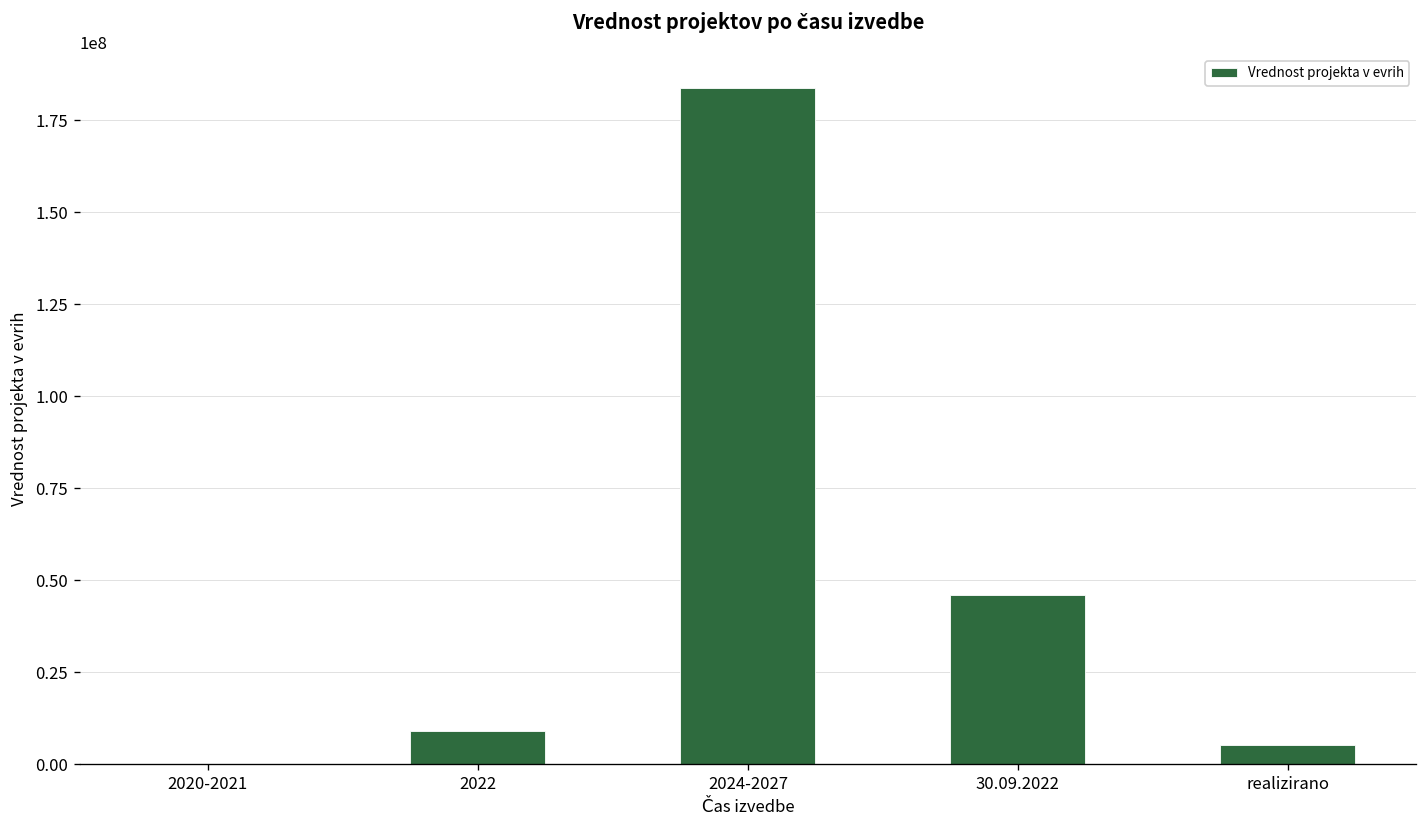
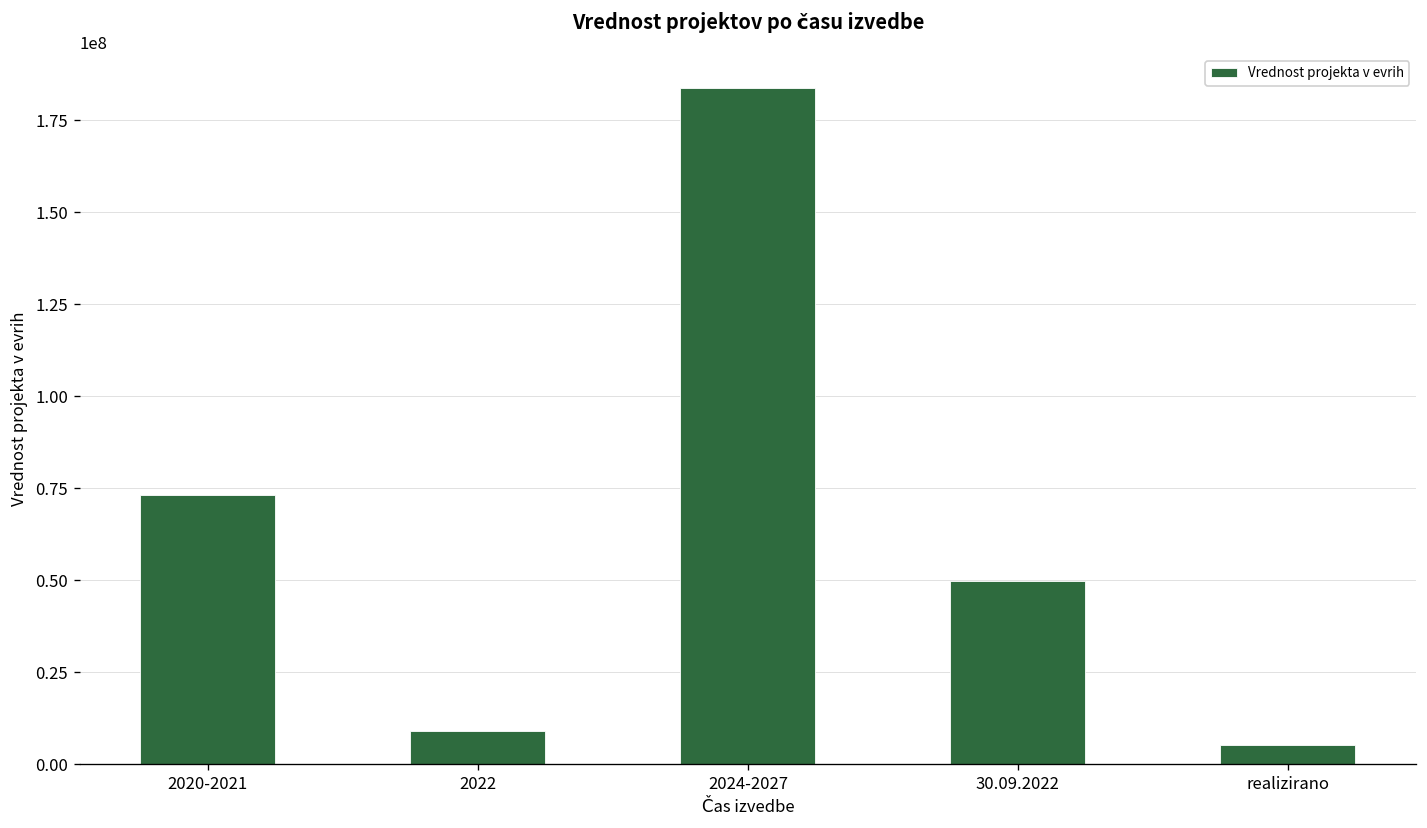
  {
-   "2020-2021": 0,
+   "2020-2021": 73000000,
    "2022": 9000000,
    "2024-2027": 184000000,
-   "30.09.2022": 46000000,
+   "30.09.2022": 50000000,
    "realizirano": 5000000
  }
